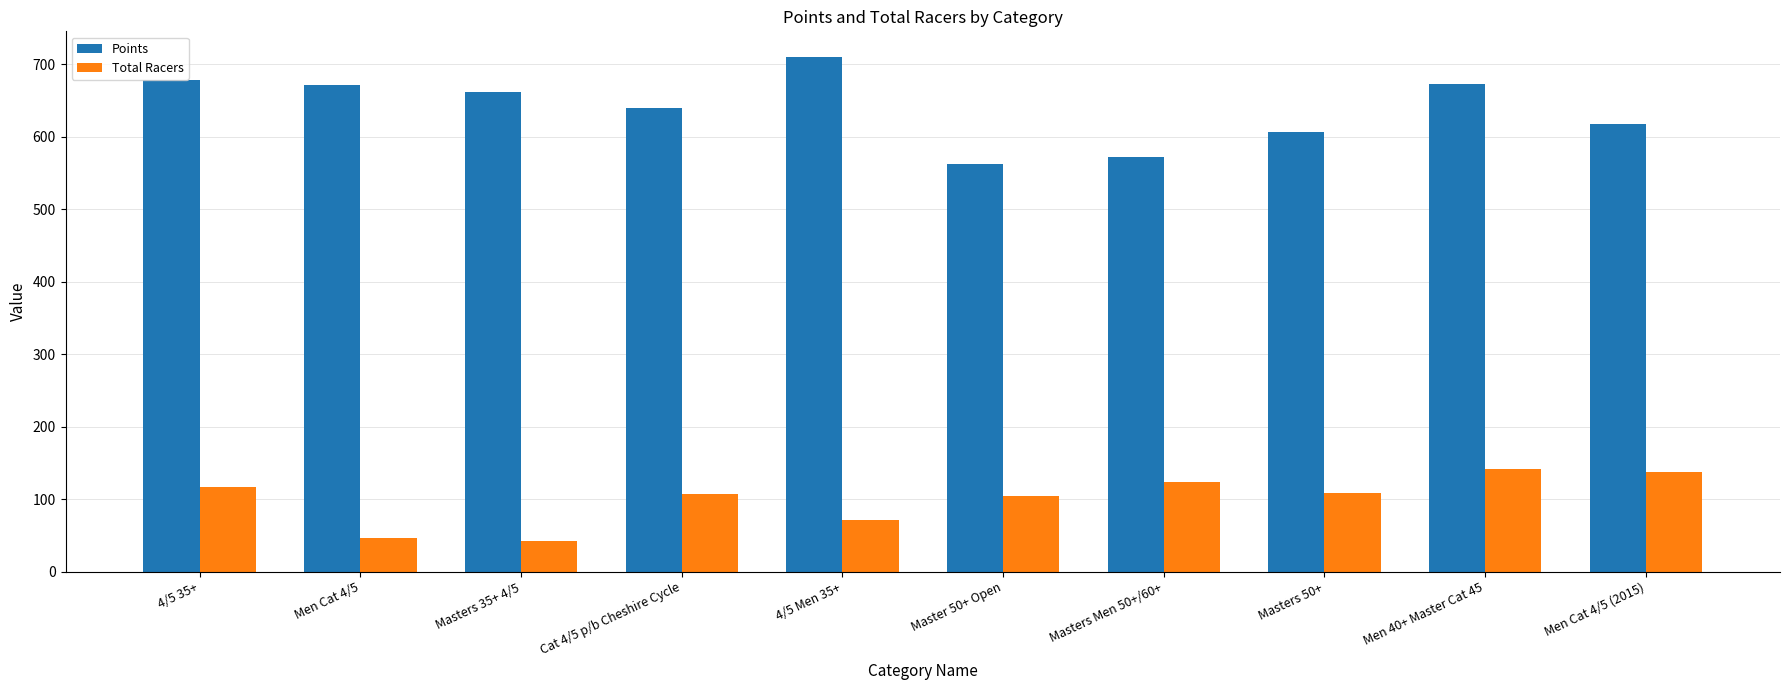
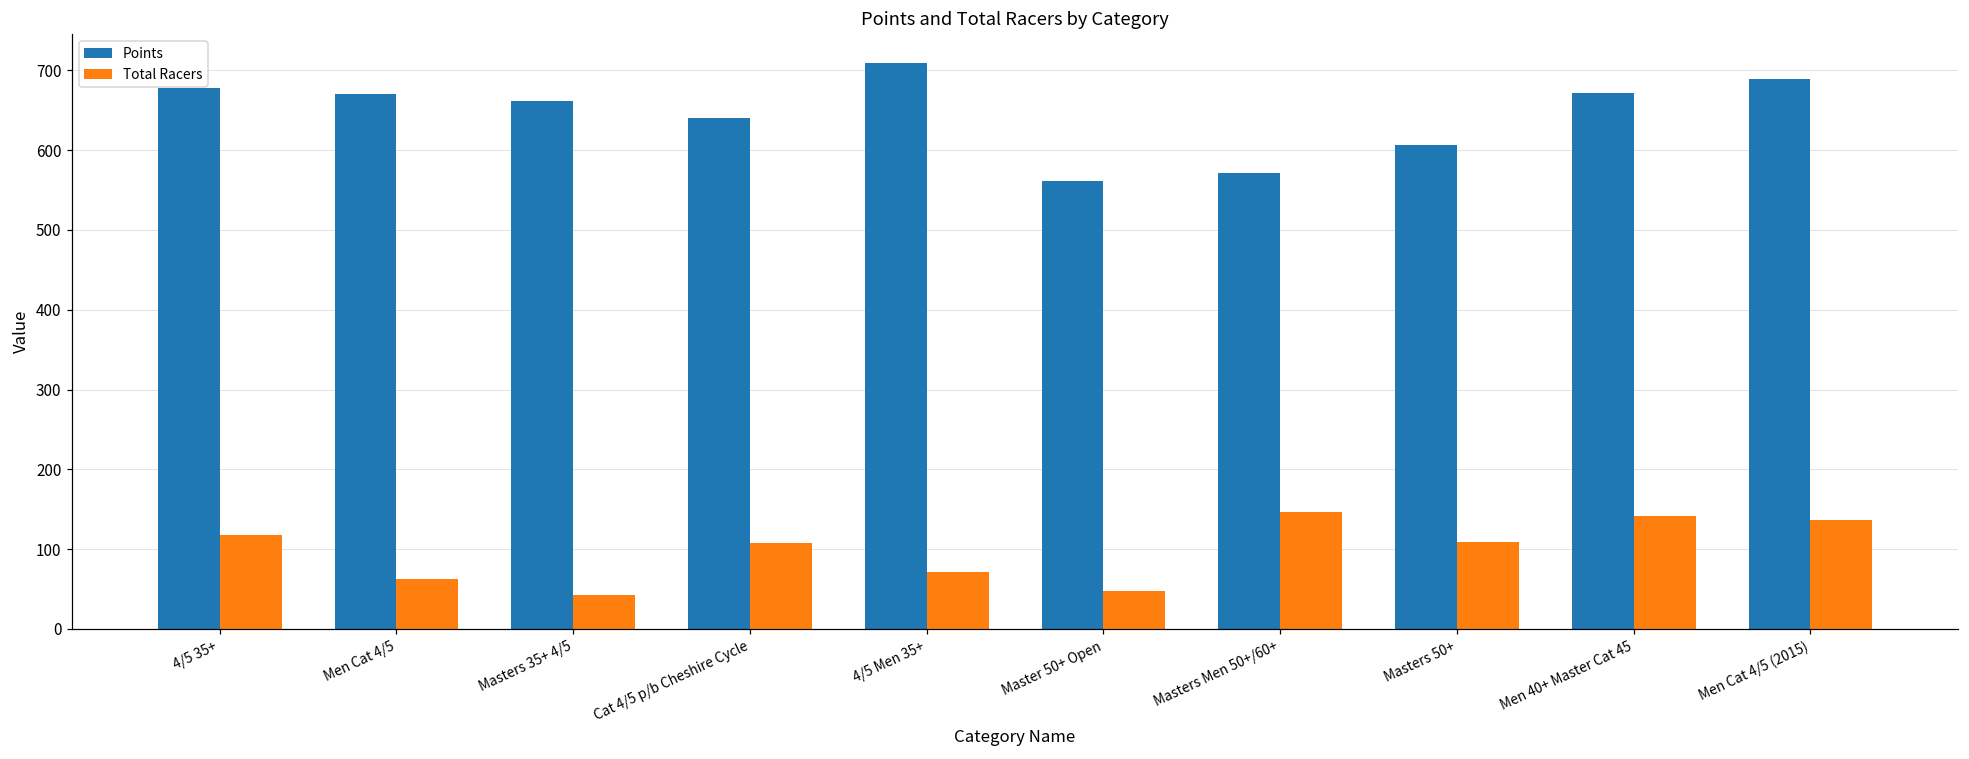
  {
    "Points": {
      "4/5 35+": 680,
      "Men Cat 4/5": 670,
      "Masters 35+ 4/5": 660,
      "Cat 4/5 p/b Cheshire Cycle": 640,
      "4/5 Men 35+": 710,
      "Master 50+ Open": 560,
      "Masters Men 50+/60+": 570,
      "Masters 50+": 610,
      "Men 40+ Master Cat 45": 670,
-     "Men Cat 4/5 (2015)": 620
+     "Men Cat 4/5 (2015)": 690
    },
    "Total Racers": {
      "4/5 35+": 120,
-     "Men Cat 4/5": 50,
+     "Men Cat 4/5": 60,
      "Masters 35+ 4/5": 40,
      "Cat 4/5 p/b Cheshire Cycle": 110,
      "4/5 Men 35+": 70,
-     "Master 50+ Open": 110,
-     "Masters Men 50+/60+": 120,
+     "Master 50+ Open": 50,
+     "Masters Men 50+/60+": 150,
      "Masters 50+": 110,
      "Men 40+ Master Cat 45": 140,
      "Men Cat 4/5 (2015)": 140
    }
  }
